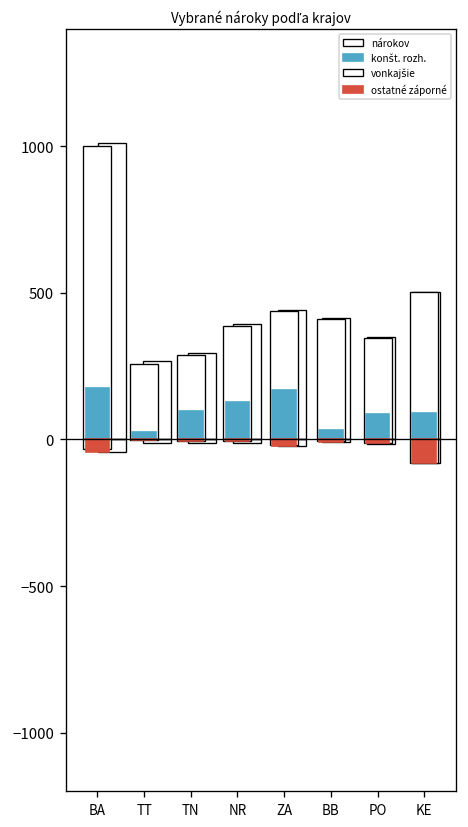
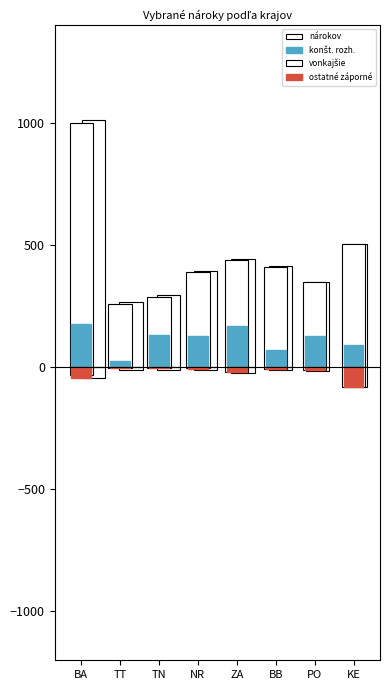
  {
    "konšt. rozh.": {
-     "TN": 100,
-     "BB": 30,
-     "PO": 90
+     "TN": 130,
+     "BB": 70,
+     "PO": 130
    },
    "ostatné záporné": {
      "BA": -40,
      "ZA": -20,
      "PO": -10,
      "KE": -80
    }
  }
